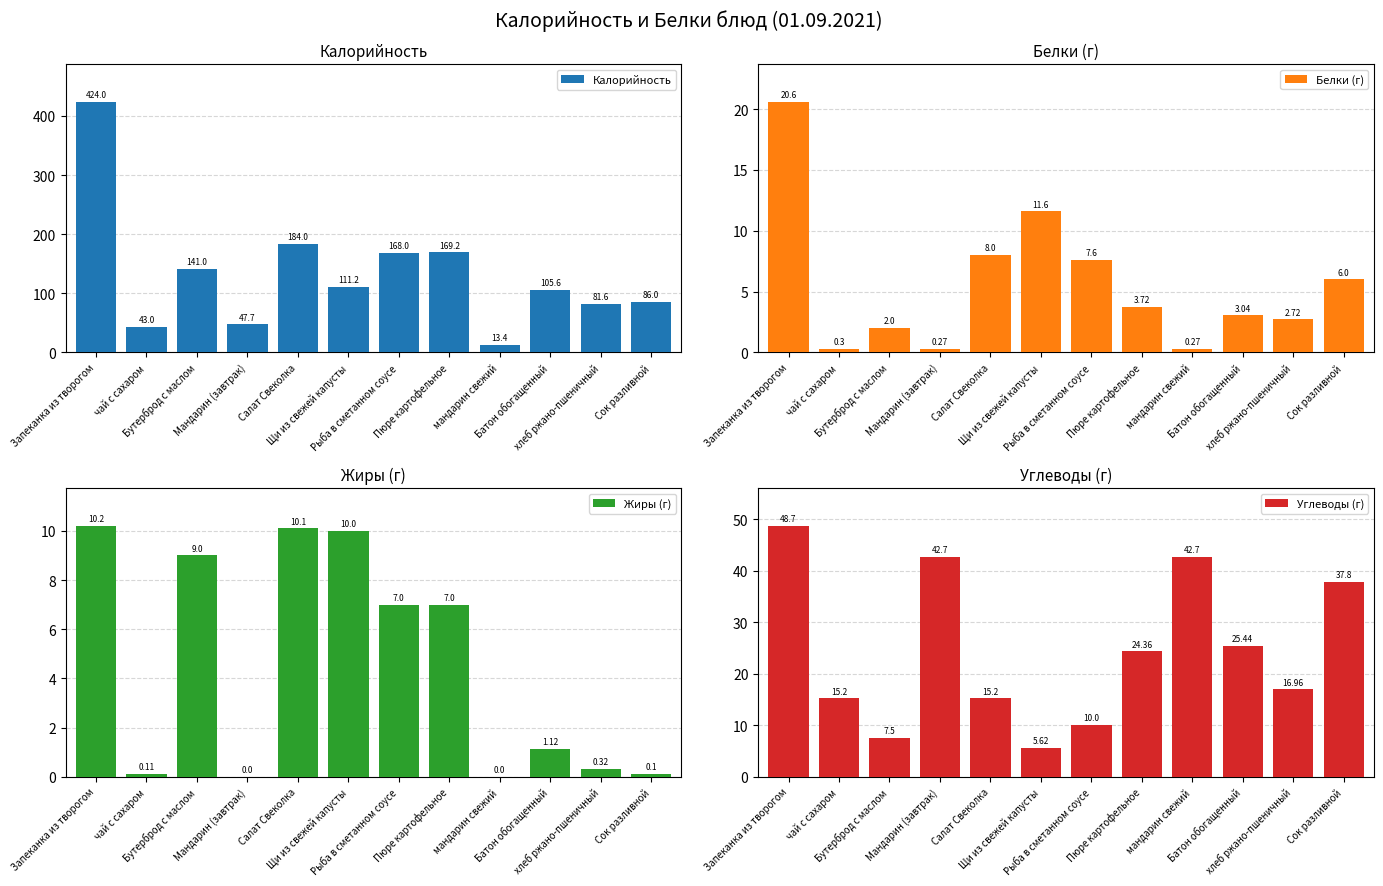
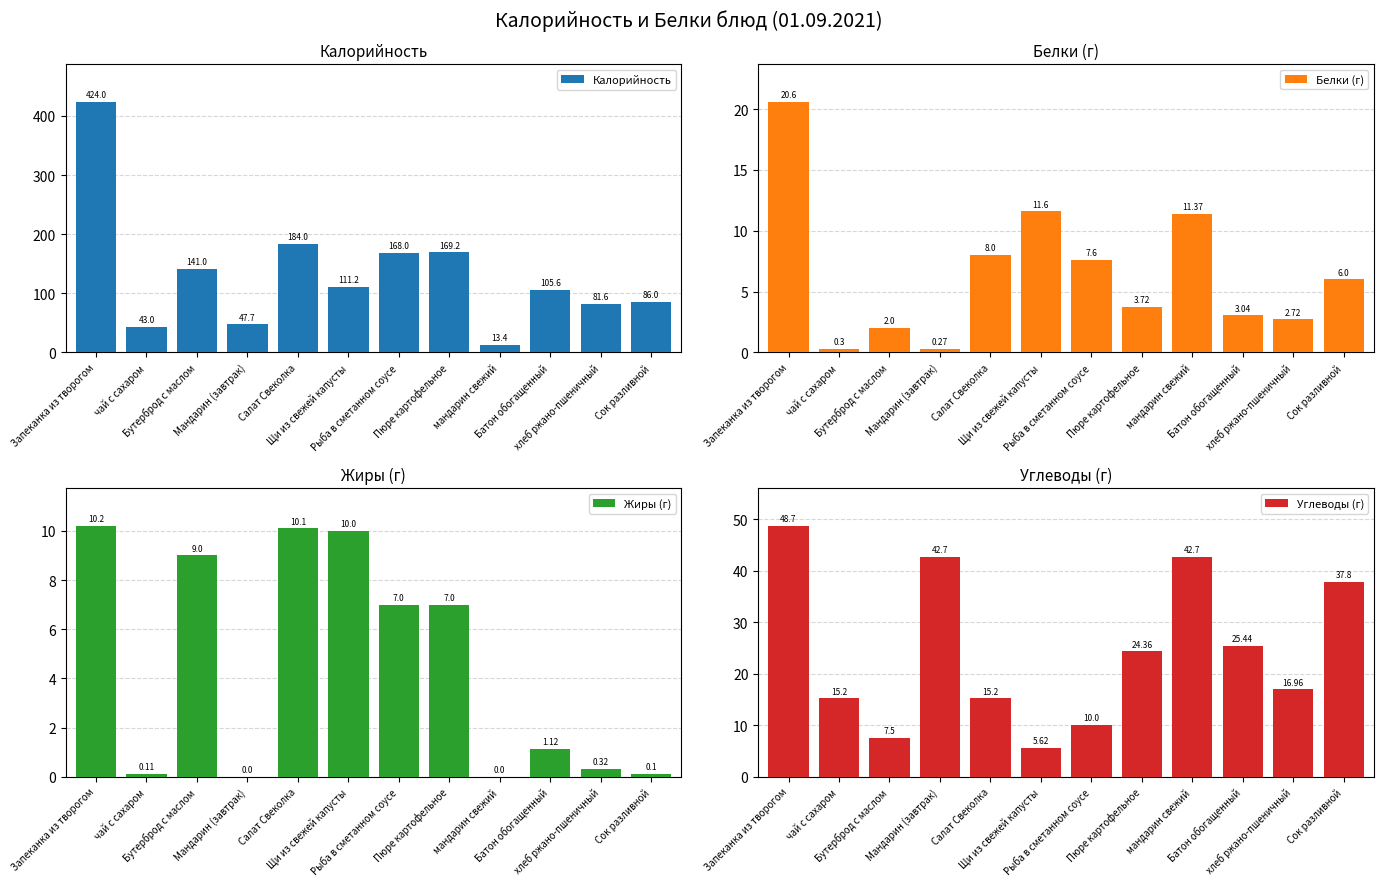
  {
    "Калорийность": {
      "Запеканка из творогом": 424.0,
      "чай с сахаром": 43.0,
      "Бутерброд с маслом": 141.0,
      "Мандарин (завтрак)": 47.7,
      "Салат Свеколка": 184.0,
      "Щи из свежей капусты": 111.2,
      "Рыба в сметанном соусе": 168.0,
      "Пюре картофельное": 169.2,
      "мандарин свежий": 13.4,
      "Батон обогащенный": 105.6,
      "хлеб ржано-пшеничный": 81.6,
      "Сок разливной": 86.0
    },
    "Белки (г)": {
      "Запеканка из творогом": 20.6,
      "чай с сахаром": 0.3,
      "Бутерброд с маслом": 2.0,
      "Мандарин (завтрак)": 0.27,
      "Салат Свеколка": 8.0,
      "Щи из свежей капусты": 11.6,
      "Рыба в сметанном соусе": 7.6,
      "Пюре картофельное": 3.72,
-     "мандарин свежий": 0.27,
+     "мандарин свежий": 11.37,
      "Батон обогащенный": 3.04,
      "хлеб ржано-пшеничный": 2.72,
      "Сок разливной": 6.0
    },
    "Жиры (г)": {
      "Запеканка из творогом": 10.2,
      "чай с сахаром": 0.11,
      "Бутерброд с маслом": 9.0,
      "Мандарин (завтрак)": 0.0,
      "Салат Свеколка": 10.1,
      "Щи из свежей капусты": 10.0,
      "Рыба в сметанном соусе": 7.0,
      "Пюре картофельное": 7.0,
      "мандарин свежий": 0.0,
      "Батон обогащенный": 1.12,
      "хлеб ржано-пшеничный": 0.32,
      "Сок разливной": 0.1
    },
    "Углеводы (г)": {
      "Запеканка из творогом": 48.7,
      "чай с сахаром": 15.2,
      "Бутерброд с маслом": 7.5,
      "Мандарин (завтрак)": 42.7,
      "Салат Свеколка": 15.2,
      "Щи из свежей капусты": 5.62,
      "Рыба в сметанном соусе": 10.0,
      "Пюре картофельное": 24.36,
      "мандарин свежий": 42.7,
      "Батон обогащенный": 25.44,
      "хлеб ржано-пшеничный": 16.96,
      "Сок разливной": 37.8
    }
  }
